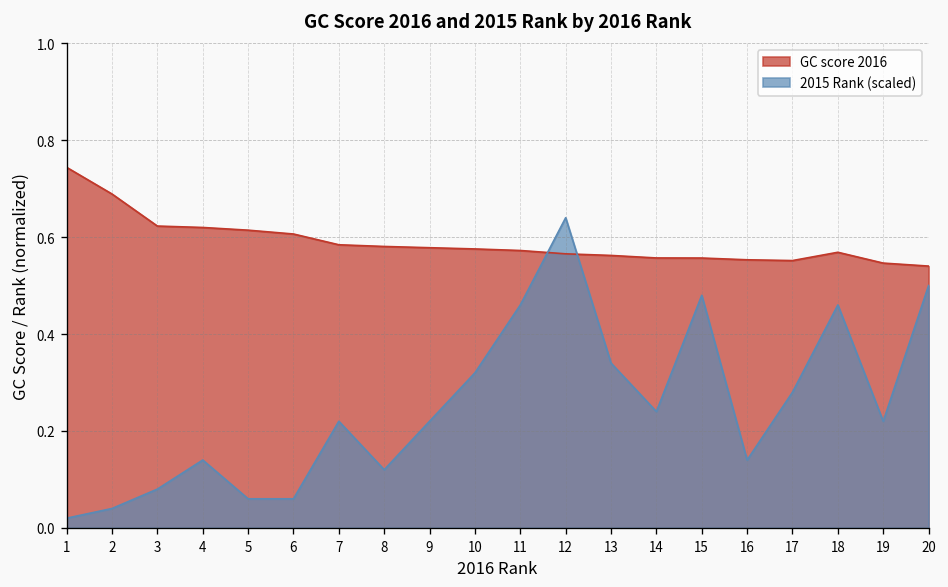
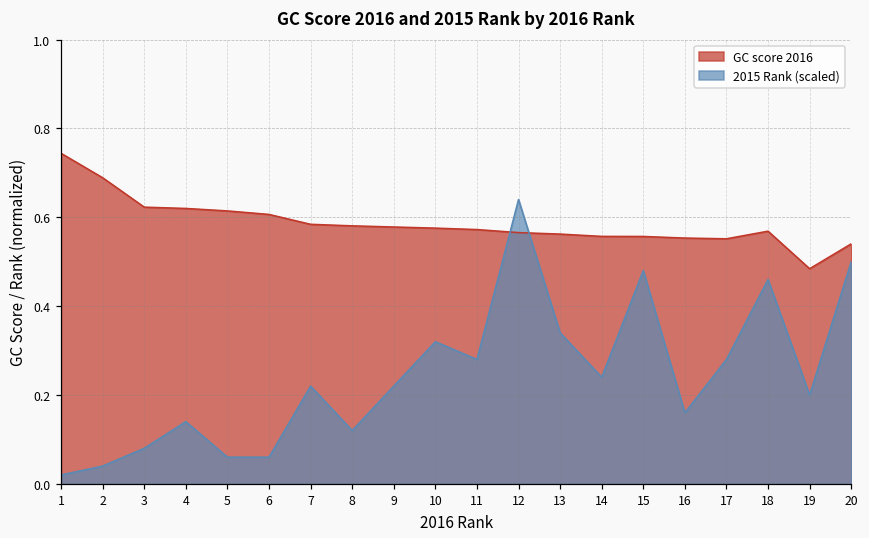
  {
    "GC score 2016": {
      "1": 0.74,
      "2": 0.69,
      "3": 0.62,
      "4": 0.62,
      "5": 0.61,
      "6": 0.61,
      "7": 0.58,
      "8": 0.58,
      "9": 0.58,
      "10": 0.58,
      "11": 0.57,
      "12": 0.57,
      "13": 0.56,
      "14": 0.56,
      "15": 0.56,
      "16": 0.55,
      "17": 0.55,
      "18": 0.57,
-     "19": 0.55,
+     "19": 0.48,
      "20": 0.54
    },
    "2015 Rank (scaled)": {
      "1": 0.02,
      "2": 0.04,
      "3": 0.08,
      "4": 0.14,
      "5": 0.06,
      "6": 0.06,
      "7": 0.22,
      "8": 0.12,
      "9": 0.22,
      "10": 0.32,
-     "11": 0.46,
+     "11": 0.28,
      "12": 0.64,
      "13": 0.34,
      "14": 0.24,
      "15": 0.48,
-     "16": 0.14,
+     "16": 0.16,
      "17": 0.28,
      "18": 0.46,
-     "19": 0.22,
+     "19": 0.20,
      "20": 0.50
    }
  }
